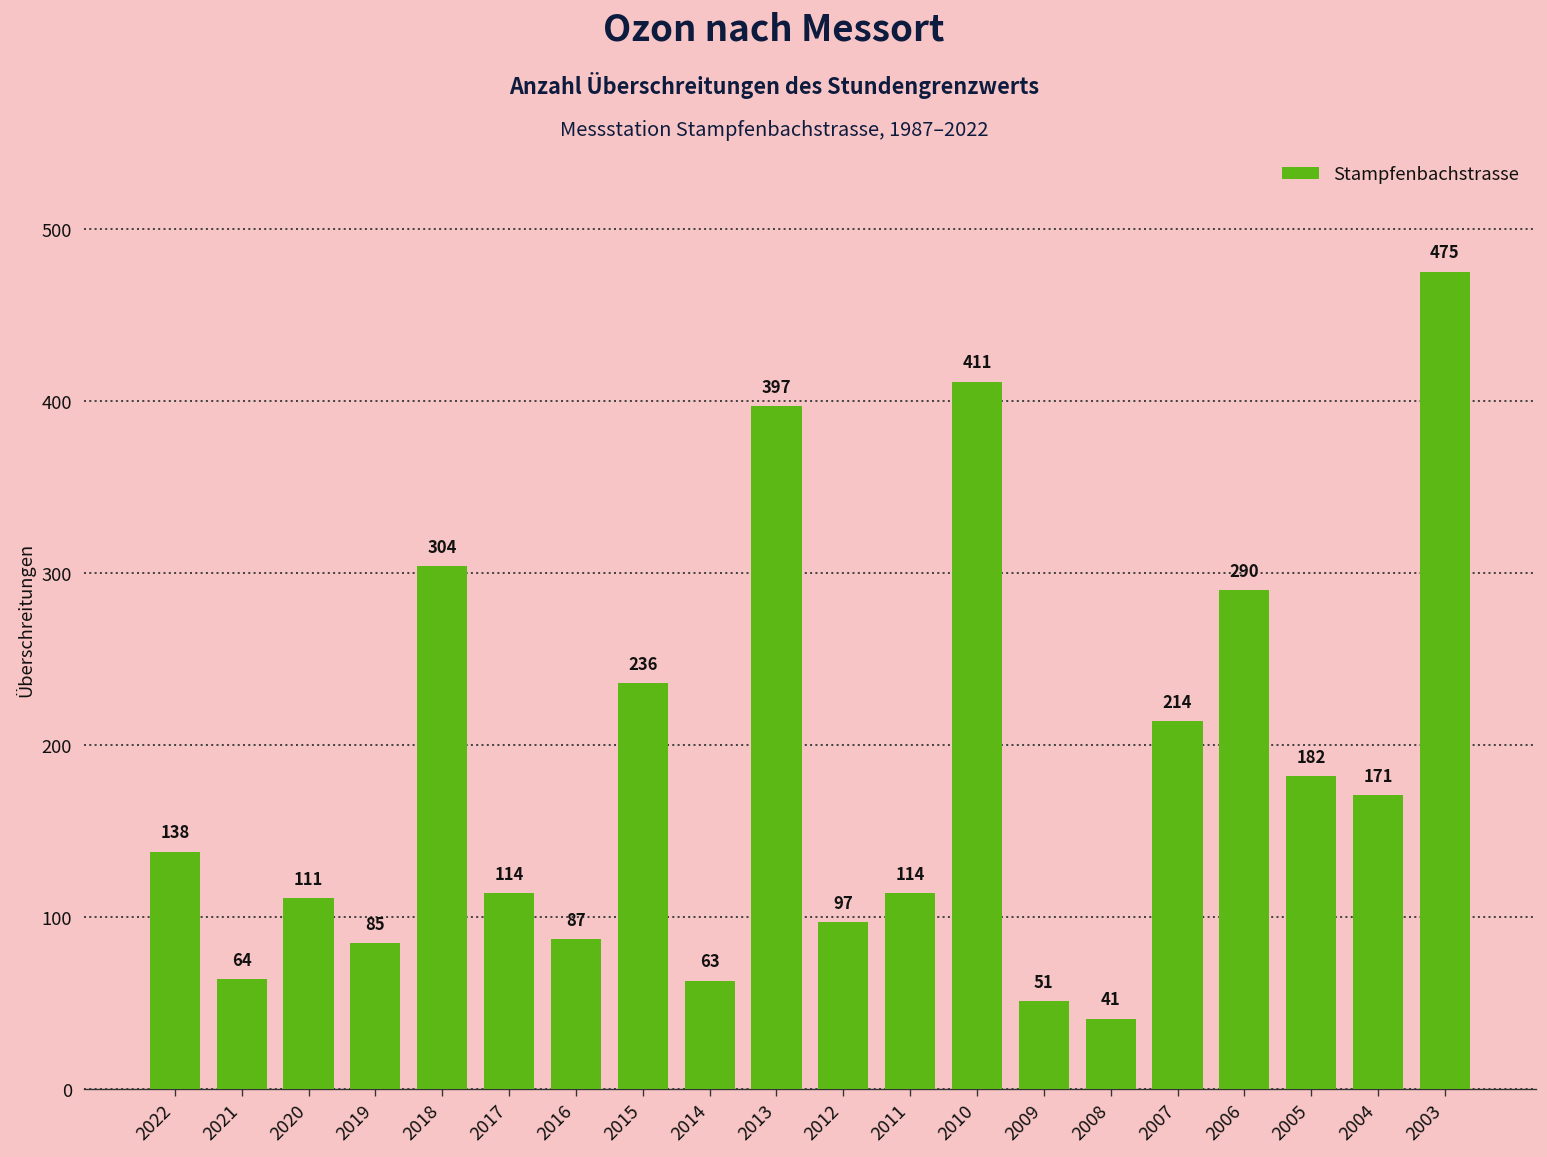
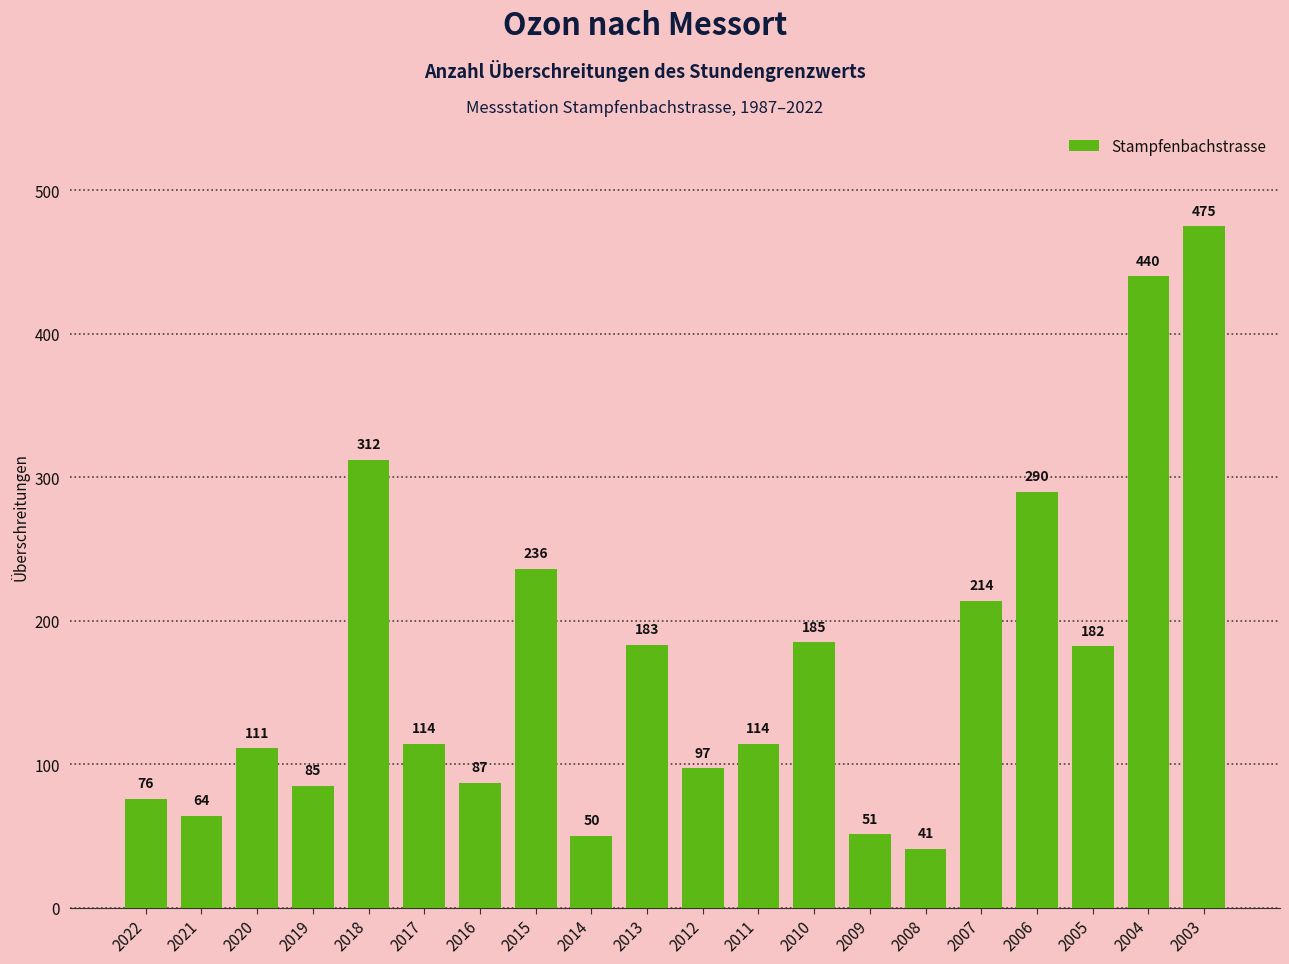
  {
-   "2022": 138,
+   "2022": 76,
    "2021": 64,
    "2020": 111,
    "2019": 85,
-   "2018": 304,
+   "2018": 312,
    "2017": 114,
    "2016": 87,
    "2015": 236,
-   "2014": 63,
-   "2013": 397,
+   "2014": 50,
+   "2013": 183,
    "2012": 97,
    "2011": 114,
-   "2010": 411,
+   "2010": 185,
    "2009": 51,
    "2008": 41,
    "2007": 214,
    "2006": 290,
    "2005": 182,
-   "2004": 171,
+   "2004": 440,
    "2003": 475
  }
